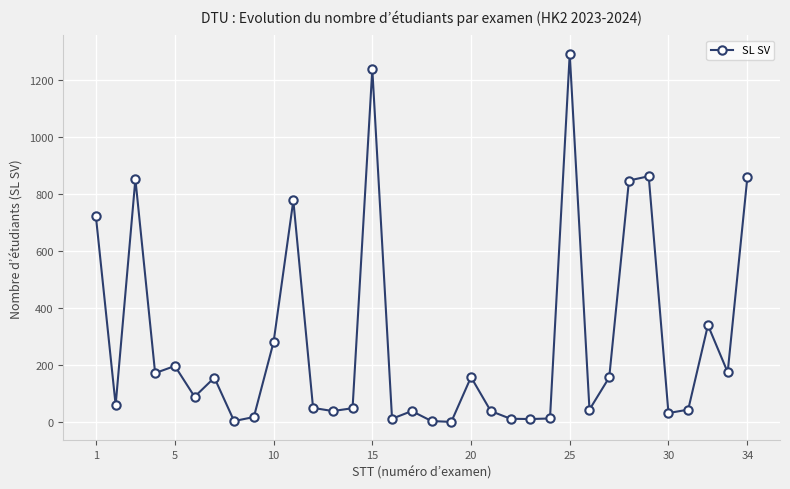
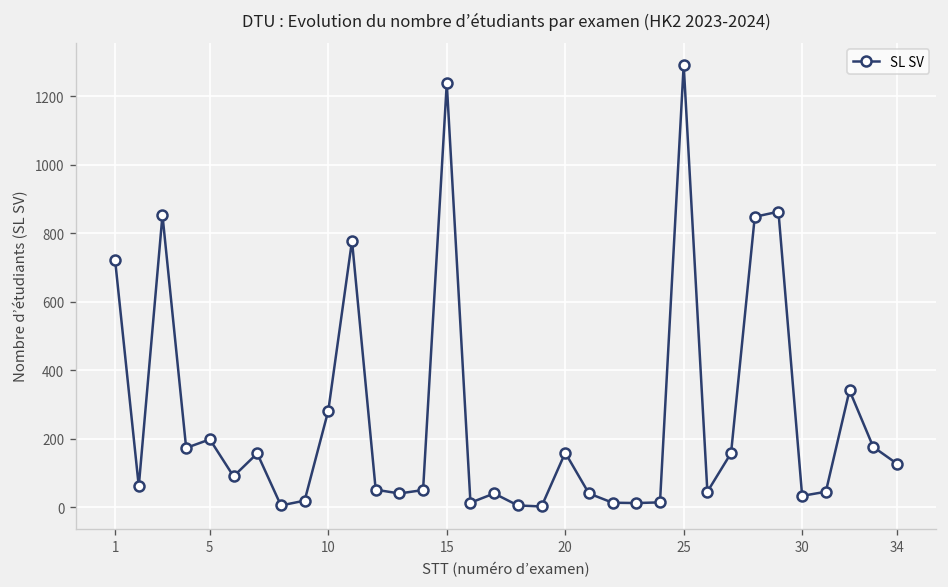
  {
    "1": 720,
    "5": 200,
    "10": 280,
    "15": 1240,
    "20": 160,
    "25": 1290,
    "30": 30,
-   "34": 860
+   "34": 130
  }
